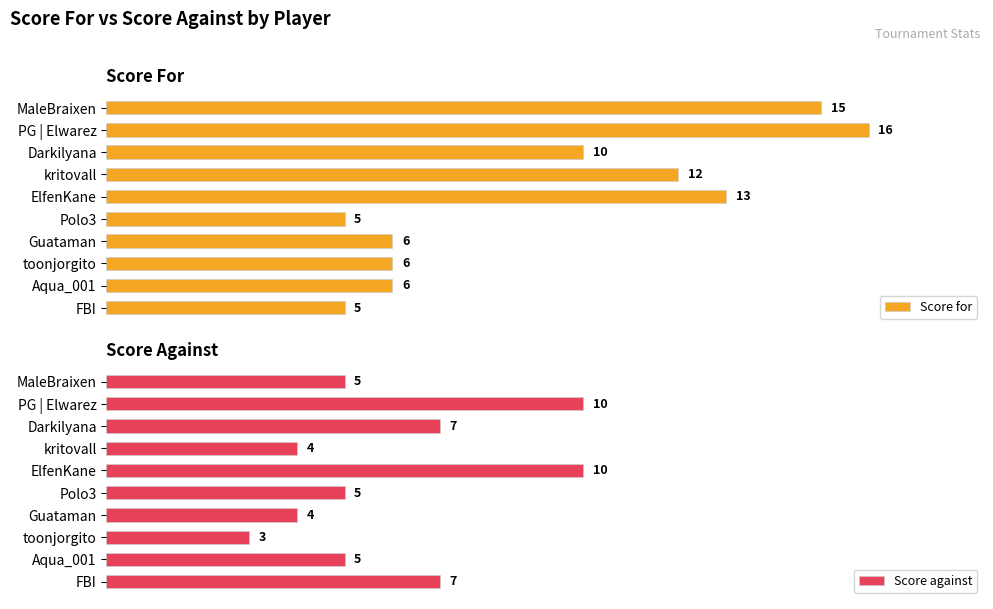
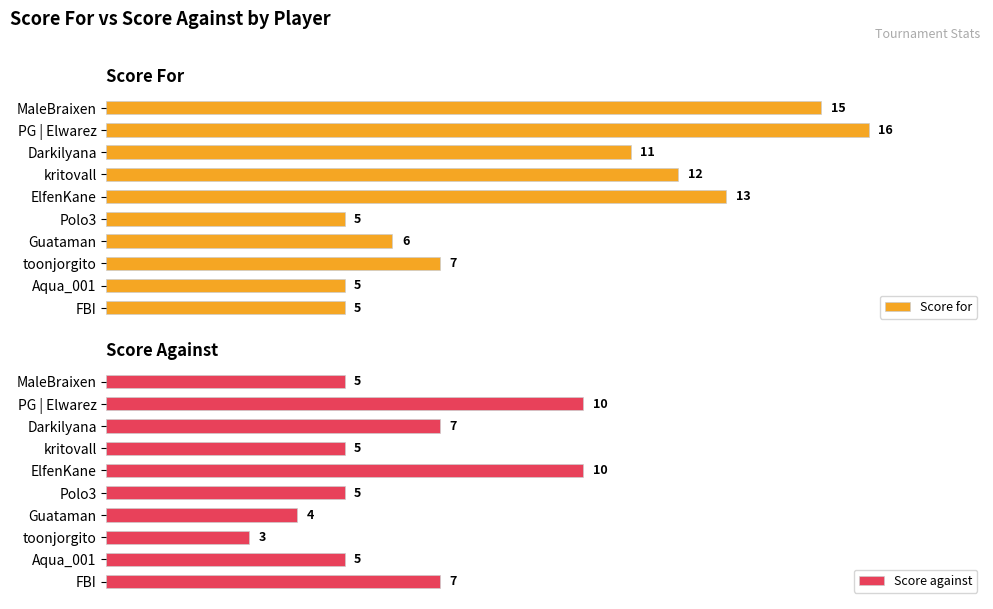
  {
    "Score For": {
      "MaleBraixen": 15,
      "PG | Elwarez": 16,
-     "Darkilyana": 10,
+     "Darkilyana": 11,
      "kritovall": 12,
      "ElfenKane": 13,
      "Polo3": 5,
      "Guataman": 6,
-     "toonjorgito": 6,
-     "Aqua_001": 6,
+     "toonjorgito": 7,
+     "Aqua_001": 5,
      "FBI": 5
    },
    "Score Against": {
      "MaleBraixen": 5,
      "PG | Elwarez": 10,
      "Darkilyana": 7,
-     "kritovall": 4,
+     "kritovall": 5,
      "ElfenKane": 10,
      "Polo3": 5,
      "Guataman": 4,
      "toonjorgito": 3,
      "Aqua_001": 5,
      "FBI": 7
    }
  }
